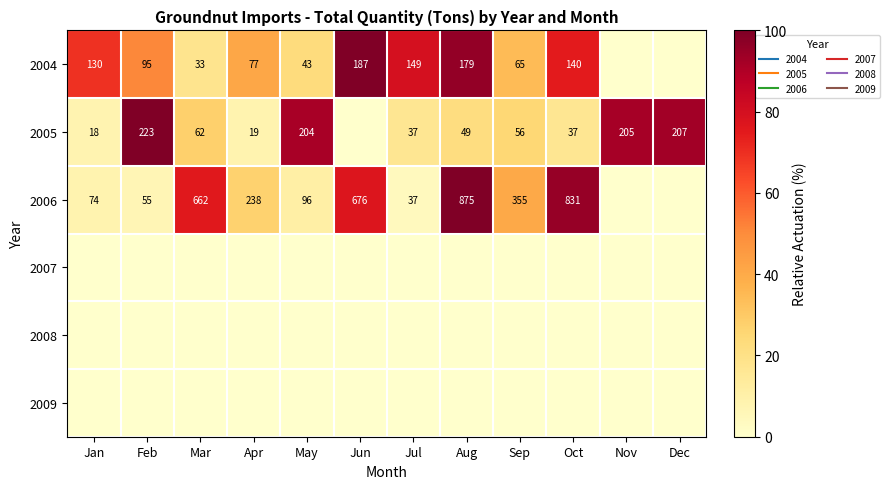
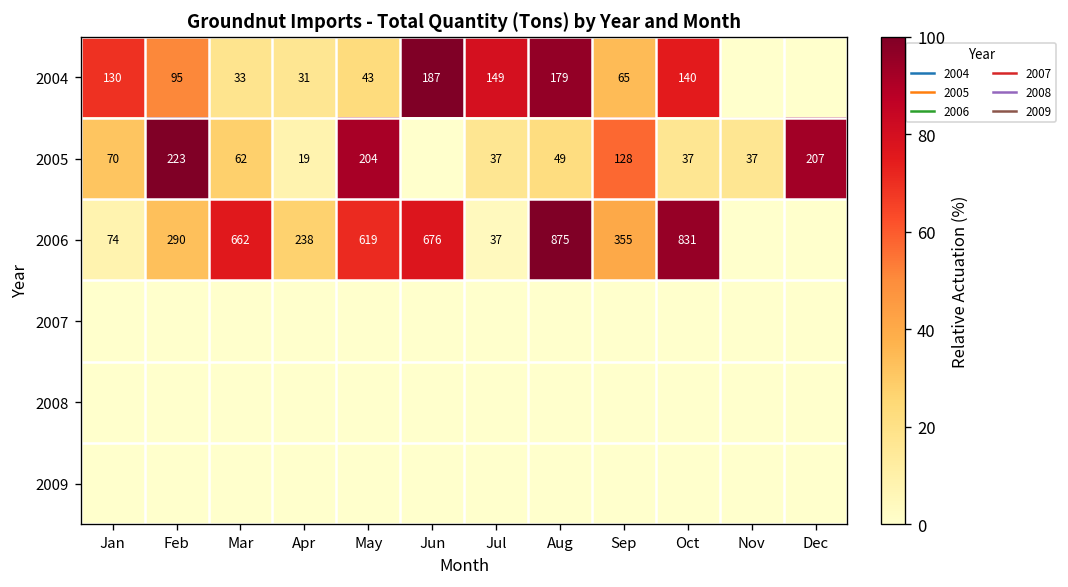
  {
    "2004": {
      "Jan": 130,
      "Feb": 95,
      "Mar": 33,
-     "Apr": 77,
+     "Apr": 31,
      "May": 43,
      "Jun": 187,
      "Jul": 149,
      "Aug": 179,
      "Sep": 65,
      "Oct": 140
    },
    "2005": {
-     "Jan": 18,
+     "Jan": 70,
      "Feb": 223,
      "Mar": 62,
      "Apr": 19,
      "May": 204,
      "Jul": 37,
      "Aug": 49,
-     "Sep": 56,
+     "Sep": 128,
      "Oct": 37,
-     "Nov": 205,
+     "Nov": 37,
      "Dec": 207
    },
    "2006": {
      "Jan": 74,
-     "Feb": 55,
+     "Feb": 290,
      "Mar": 662,
      "Apr": 238,
-     "May": 96,
+     "May": 619,
      "Jun": 676,
      "Jul": 37,
      "Aug": 875,
      "Sep": 355,
      "Oct": 831
    }
  }
